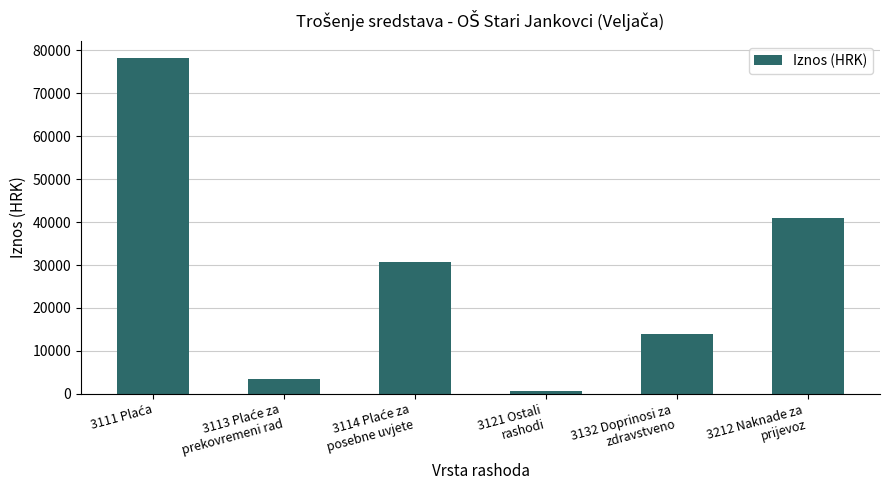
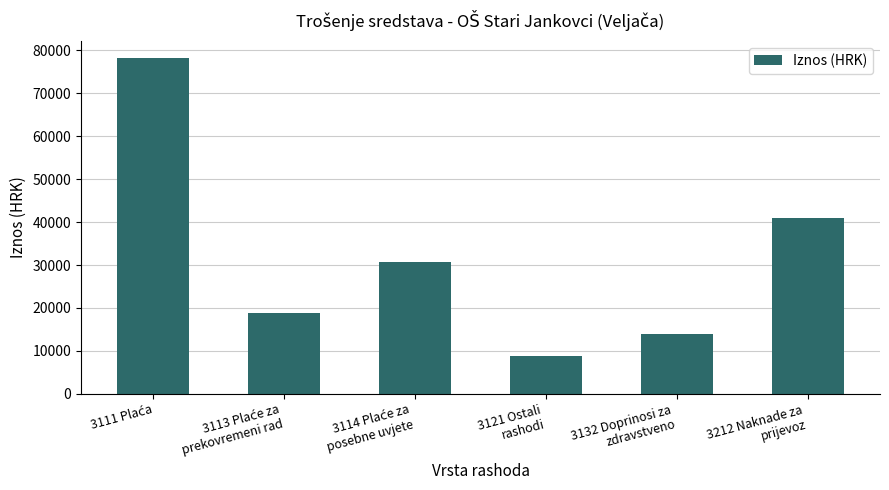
  {
    "3111 Plaća": 78000,
-   "3113 Plaće za prekovremeni rad": 3000,
+   "3113 Plaće za prekovremeni rad": 19000,
    "3114 Plaće za posebne uvjete": 31000,
-   "3121 Ostali rashodi": 1000,
+   "3121 Ostali rashodi": 9000,
    "3132 Doprinosi za zdravstveno": 14000,
    "3212 Naknade za prijevoz": 41000
  }
